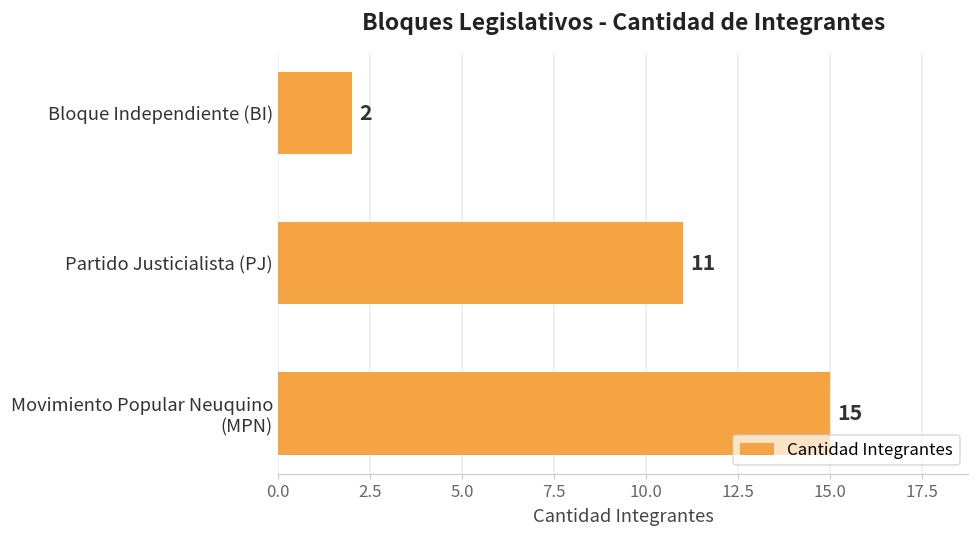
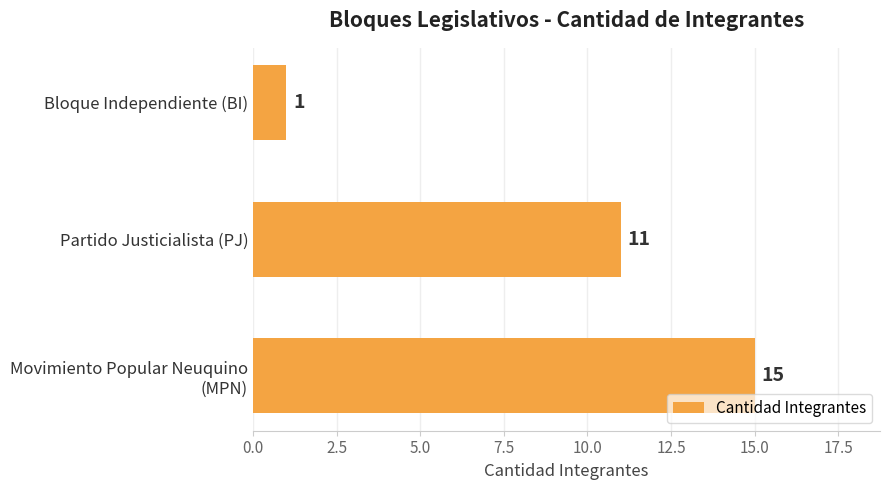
  {
-   "Bloque Independiente (BI)": 2,
+   "Bloque Independiente (BI)": 1,
    "Partido Justicialista (PJ)": 11,
    "Movimiento Popular Neuquino (MPN)": 15
  }
